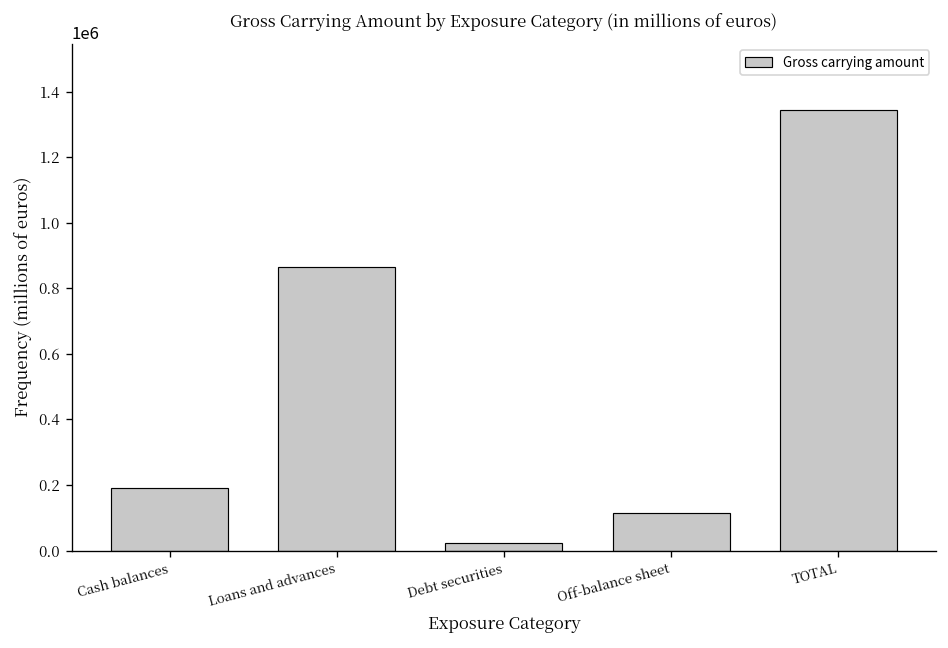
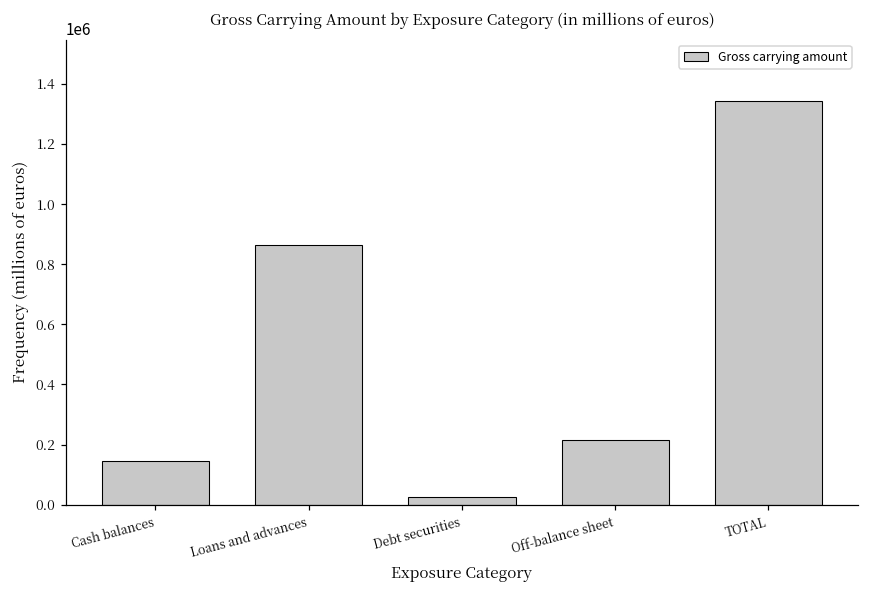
  {
-   "Cash balances": 190000,
+   "Cash balances": 150000,
    "Loans and advances": 860000,
    "Debt securities": 20000,
-   "Off-balance sheet": 120000,
+   "Off-balance sheet": 210000,
    "TOTAL": 1340000
  }
